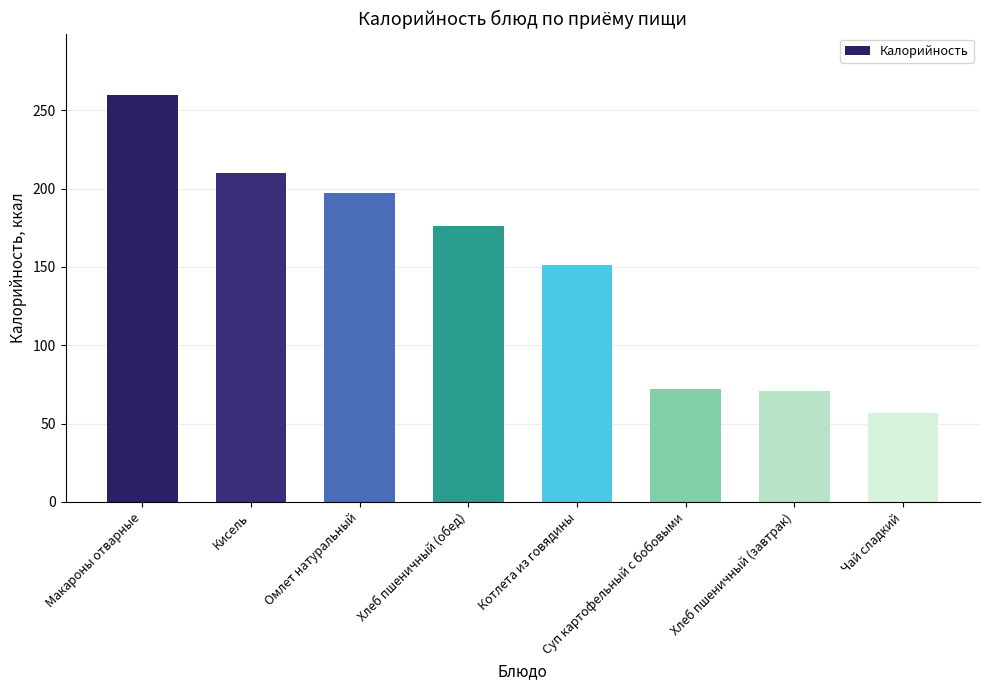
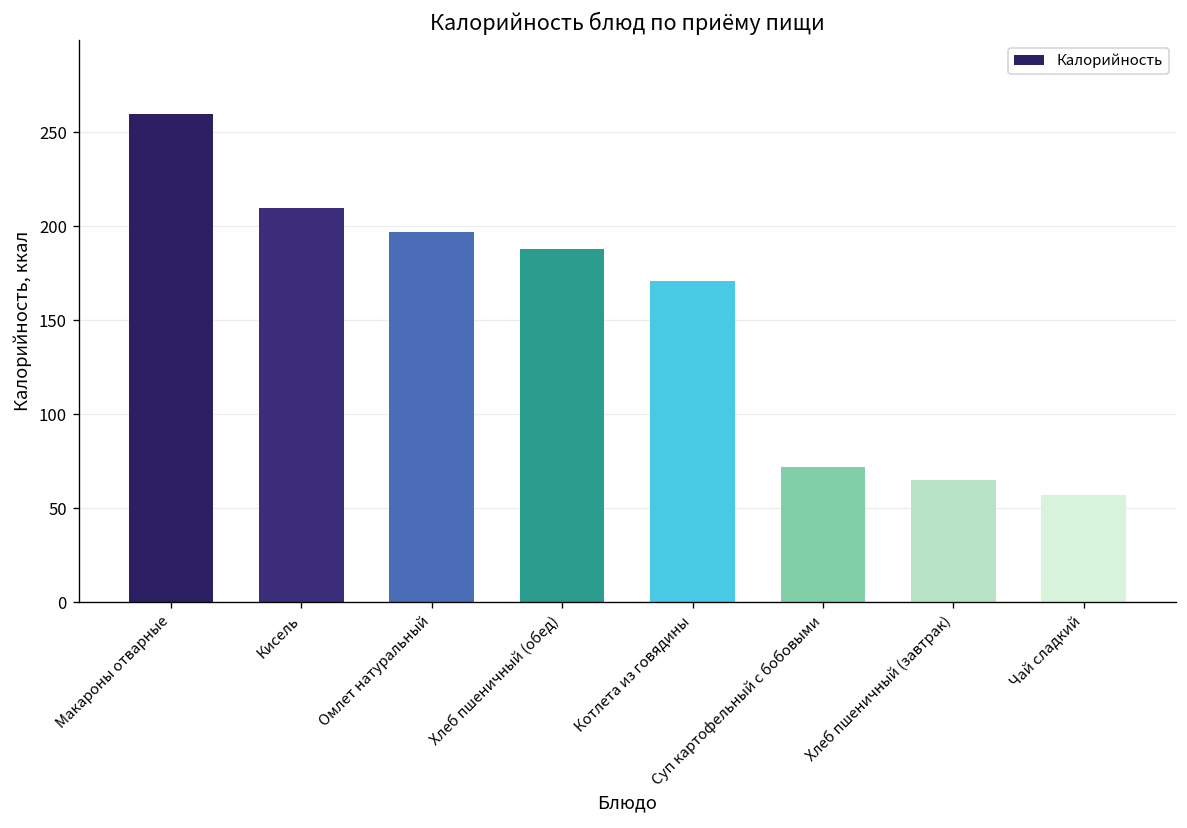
  {
    "Макароны отварные": 260,
    "Кисель": 210,
    "Омлет натуральный": 197,
-   "Хлеб пшеничный (обед)": 176,
-   "Котлета из говядины": 151,
+   "Хлеб пшеничный (обед)": 188,
+   "Котлета из говядины": 171,
    "Суп картофельный с бобовыми": 72,
-   "Хлеб пшеничный (завтрак)": 71,
+   "Хлеб пшеничный (завтрак)": 65,
    "Чай сладкий": 57
  }
